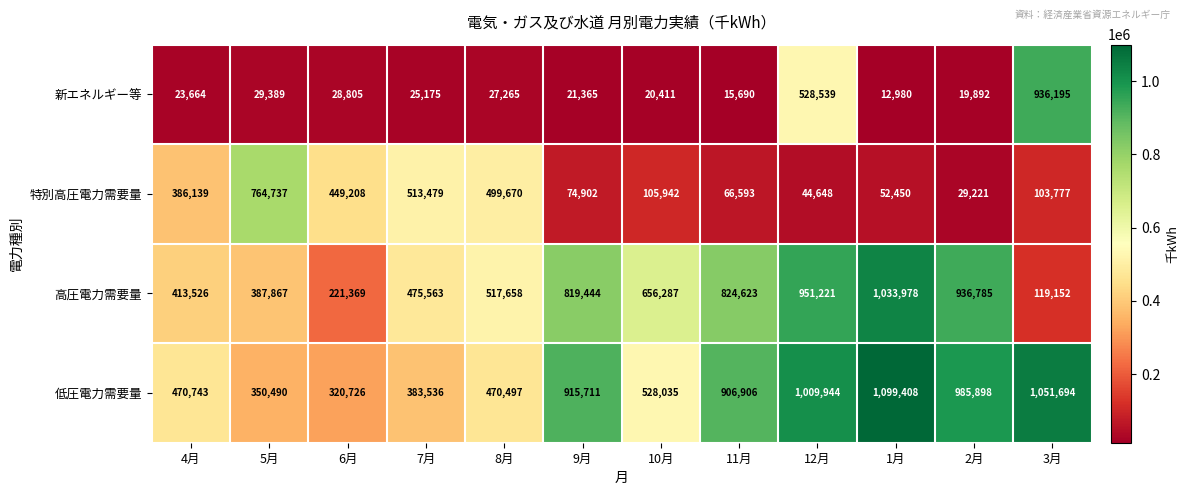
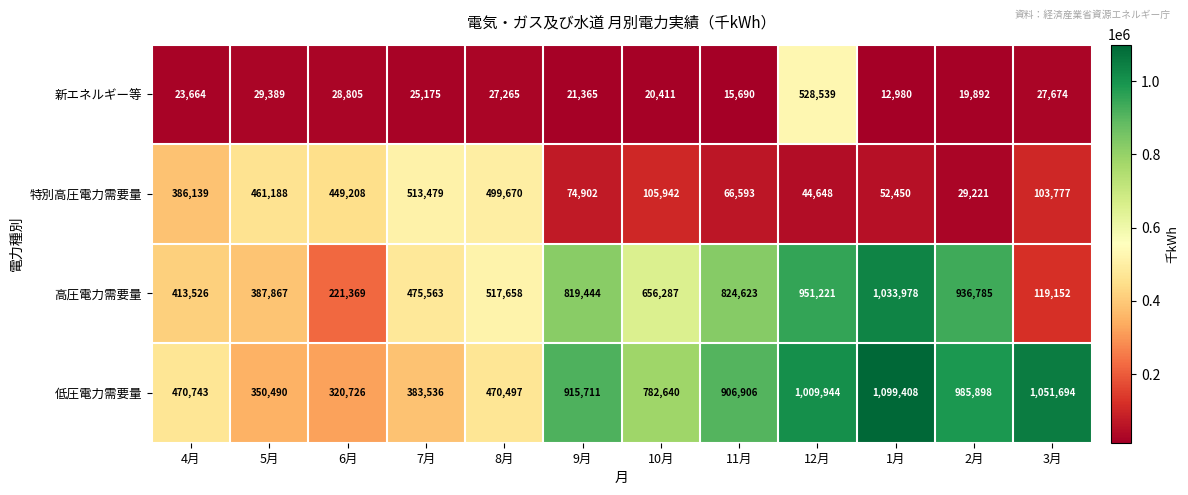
  {
    "新エネルギー等": {
      "4月": "23,664",
      "5月": "29,389",
      "6月": "28,805",
      "7月": "25,175",
      "8月": "27,265",
      "9月": "21,365",
      "10月": "20,411",
      "11月": "15,690",
      "12月": "528,539",
      "1月": "12,980",
      "2月": "19,892",
-     "3月": "936,195"
+     "3月": "27,674"
    },
    "特別高圧電力需要量": {
      "4月": "386,139",
-     "5月": "764,737",
+     "5月": "461,188",
      "6月": "449,208",
      "7月": "513,479",
      "8月": "499,670",
      "9月": "74,902",
      "10月": "105,942",
      "11月": "66,593",
      "12月": "44,648",
      "1月": "52,450",
      "2月": "29,221",
      "3月": "103,777"
    },
    "高圧電力需要量": {
      "4月": "413,526",
      "5月": "387,867",
      "6月": "221,369",
      "7月": "475,563",
      "8月": "517,658",
      "9月": "819,444",
      "10月": "656,287",
      "11月": "824,623",
      "12月": "951,221",
      "1月": "1,033,978",
      "2月": "936,785",
      "3月": "119,152"
    },
    "低圧電力需要量": {
      "4月": "470,743",
      "5月": "350,490",
      "6月": "320,726",
      "7月": "383,536",
      "8月": "470,497",
      "9月": "915,711",
-     "10月": "528,035",
+     "10月": "782,640",
      "11月": "906,906",
      "12月": "1,009,944",
      "1月": "1,099,408",
      "2月": "985,898",
      "3月": "1,051,694"
    }
  }
